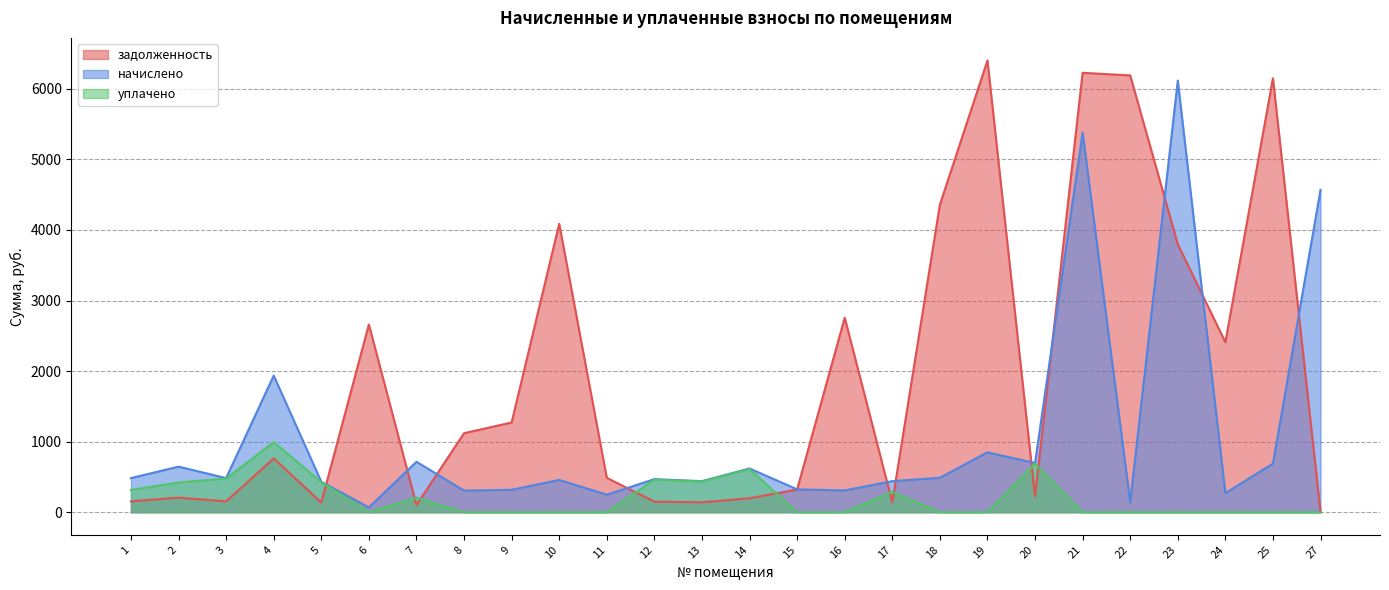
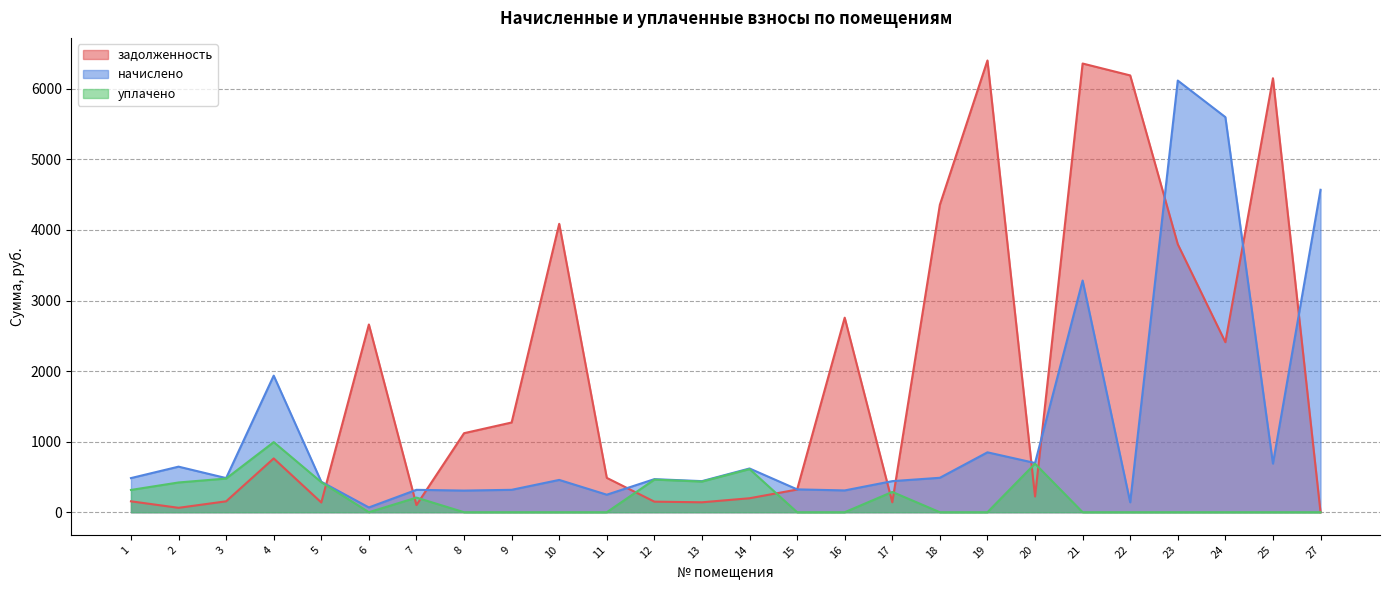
  {
    "задолженность": {
      "1": 200,
-     "2": 200,
+     "2": 100,
      "3": 200,
      "4": 800,
      "5": 100,
      "6": 2700,
      "7": 100,
      "8": 1100,
      "9": 1300,
      "10": 4100,
      "11": 500,
      "12": 100,
      "13": 100,
      "14": 200,
      "16": 2800,
      "17": 100,
      "18": 4400,
      "19": 6400,
      "20": 200,
-     "21": 6200,
+     "21": 6400,
      "22": 6200,
      "23": 3800,
      "24": 2400,
      "25": 6100
    },
    "начислено": {
      "1": 500,
      "2": 600,
      "4": 1900,
      "6": 100,
-     "7": 700,
+     "7": 300,
      "8": 300,
      "9": 300,
      "10": 500,
      "11": 200,
      "16": 300,
      "17": 400,
      "18": 500,
      "19": 800,
-     "21": 5400,
+     "21": 3300,
      "22": 100,
      "23": 6100,
-     "24": 300,
+     "24": 5600,
      "25": 700,
      "27": 4600
    },
    "уплачено": {
      "1": 300,
      "2": 400,
      "4": 1000,
      "6": 0,
      "7": 200,
      "8": 0,
      "9": 0,
      "10": 0,
      "11": 0,
      "15": 0,
      "16": 0,
      "17": 300,
      "18": 0,
      "19": 0,
      "21": 0,
      "22": 0,
      "23": 0,
      "24": 0,
      "25": 0
    }
  }
